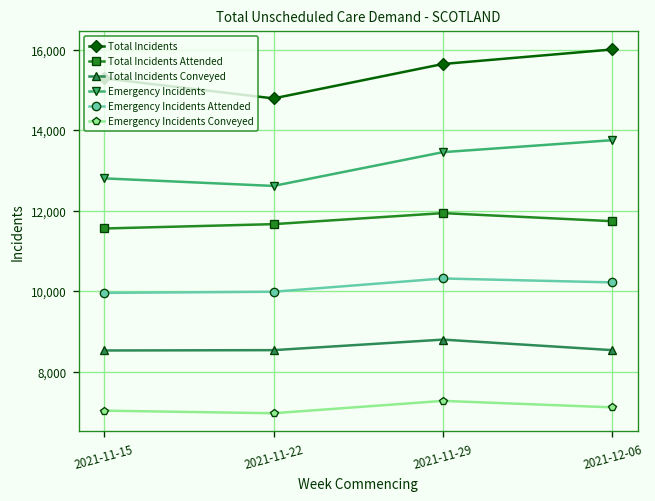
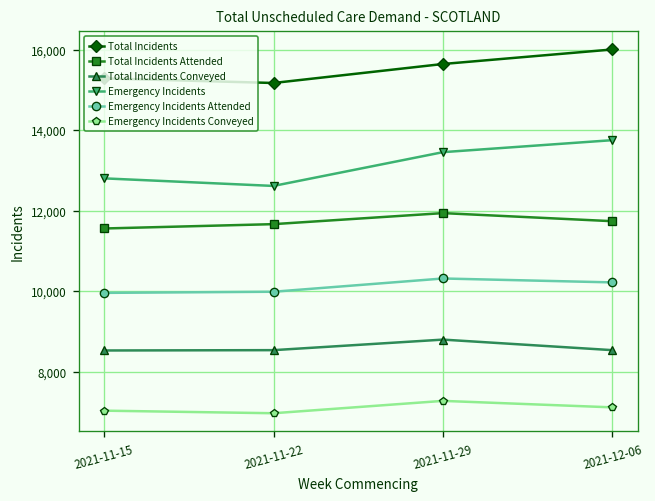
  {
    "Total Incidents": {
-     "2021-11-22": "14,800",
+     "2021-11-22": "15,200",
      "2021-11-29": "15,700",
      "2021-12-06": "16,000"
    }
  }
